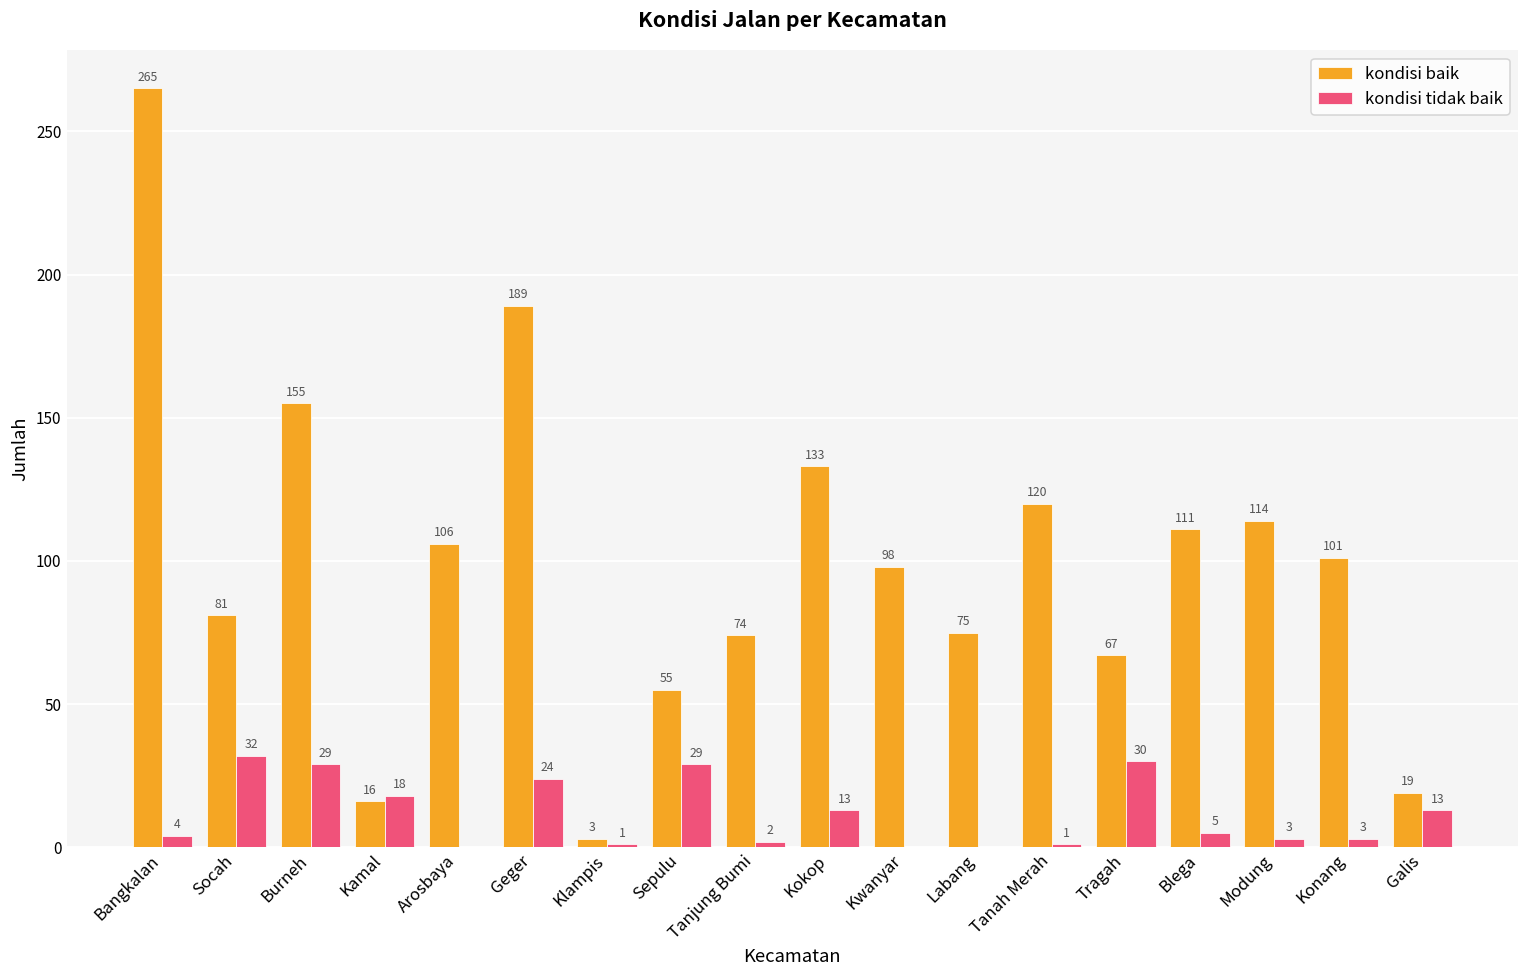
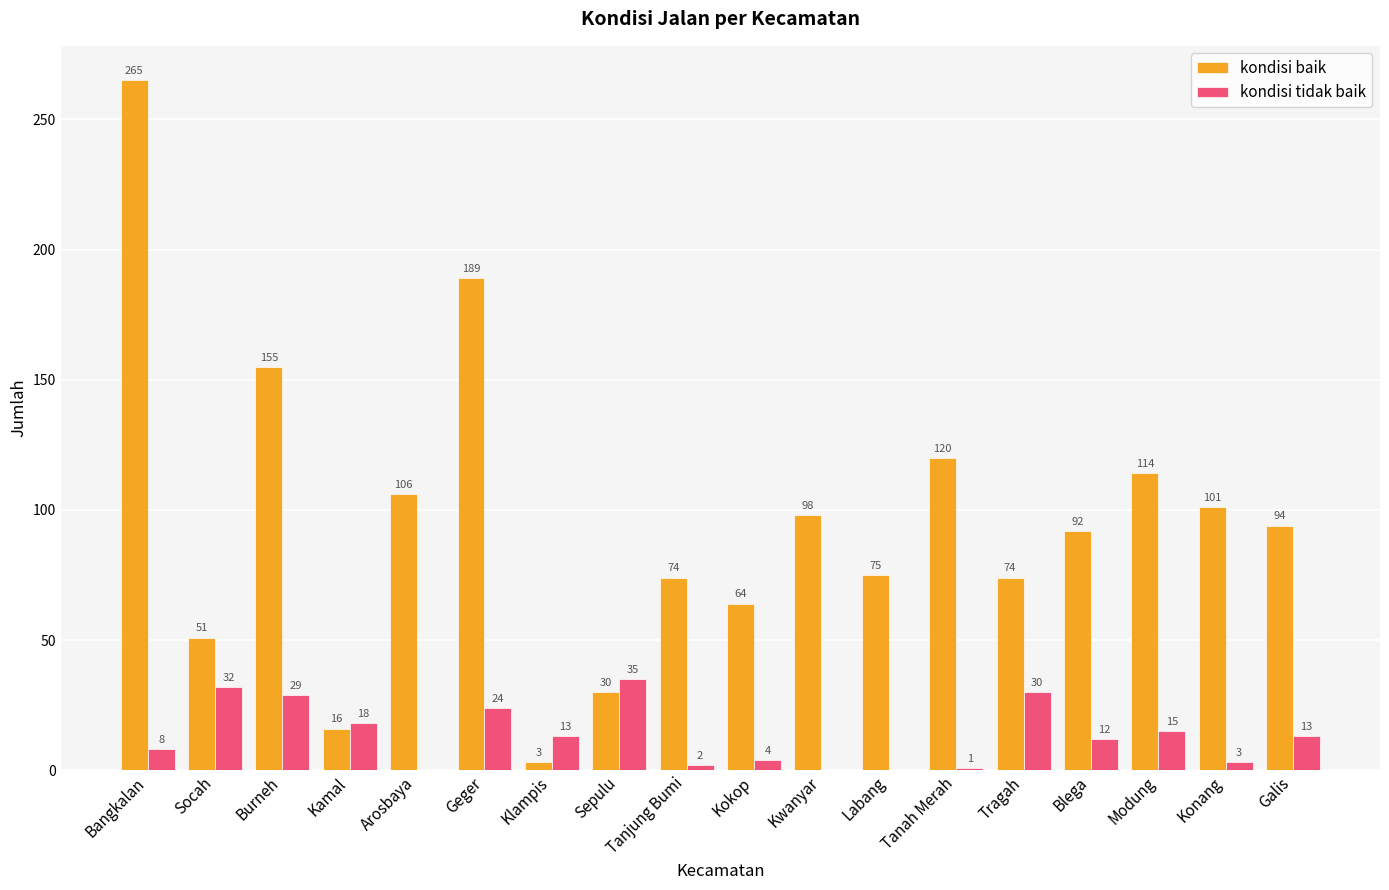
  {
    "kondisi baik": {
      "Bangkalan": 265,
-     "Socah": 81,
+     "Socah": 51,
      "Burneh": 155,
      "Kamal": 16,
      "Arosbaya": 106,
      "Geger": 189,
      "Klampis": 3,
-     "Sepulu": 55,
+     "Sepulu": 30,
      "Tanjung Bumi": 74,
-     "Kokop": 133,
+     "Kokop": 64,
      "Kwanyar": 98,
      "Labang": 75,
      "Tanah Merah": 120,
-     "Tragah": 67,
-     "Blega": 111,
+     "Tragah": 74,
+     "Blega": 92,
      "Modung": 114,
      "Konang": 101,
-     "Galis": 19
+     "Galis": 94
    },
    "kondisi tidak baik": {
-     "Bangkalan": 4,
+     "Bangkalan": 8,
      "Socah": 32,
      "Burneh": 29,
      "Kamal": 18,
      "Geger": 24,
-     "Klampis": 1,
-     "Sepulu": 29,
+     "Klampis": 13,
+     "Sepulu": 35,
      "Tanjung Bumi": 2,
-     "Kokop": 13,
+     "Kokop": 4,
      "Tanah Merah": 1,
      "Tragah": 30,
-     "Blega": 5,
-     "Modung": 3,
+     "Blega": 12,
+     "Modung": 15,
      "Konang": 3,
      "Galis": 13
    }
  }
